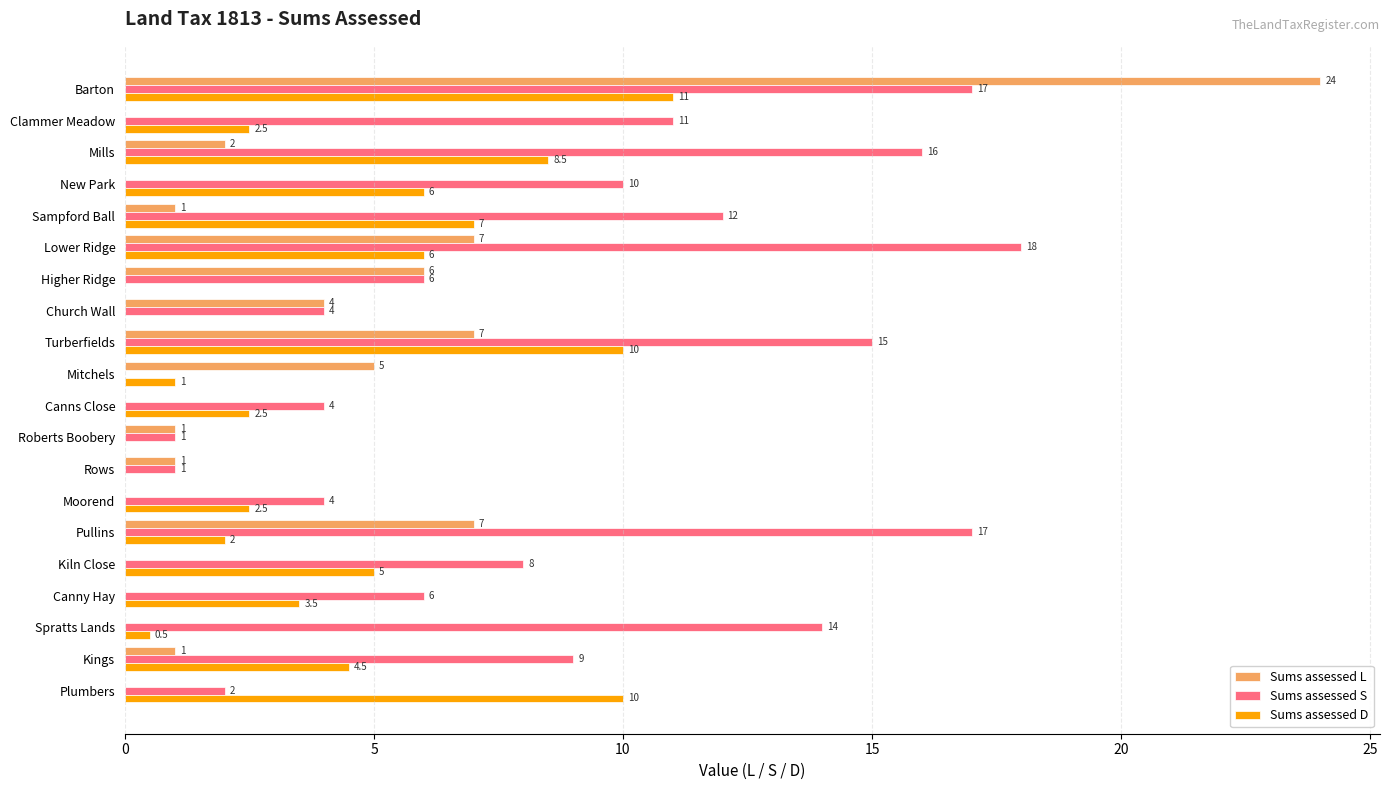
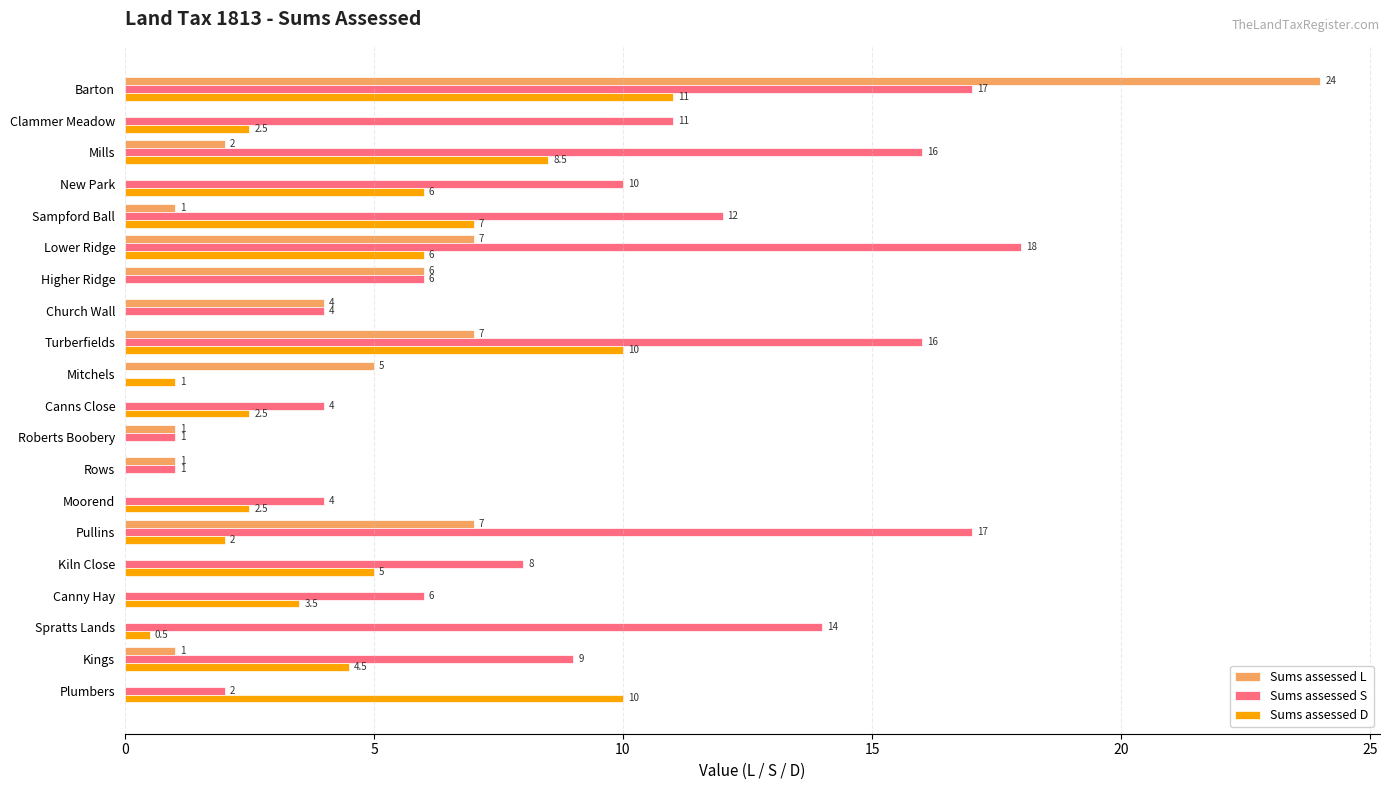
  {
    "Sums assessed L": {
      "Barton": 24,
      "Mills": 2,
      "Sampford Ball": 1,
      "Lower Ridge": 7,
      "Turberfields": 7,
      "Mitchels": 5,
      "Pullins": 7,
      "Kings": 1
    },
    "Sums assessed S": {
      "Barton": 17,
      "Clammer Meadow": 11,
      "Mills": 16,
      "New Park": 10,
      "Sampford Ball": 12,
      "Lower Ridge": 18,
-     "Turberfields": 15,
+     "Turberfields": 16,
      "Canns Close": 4,
      "Moorend": 4,
      "Pullins": 17,
      "Kiln Close": 8,
      "Canny Hay": 6,
      "Spratts Lands": 14,
      "Kings": 9,
      "Plumbers": 2
    },
    "Sums assessed D": {
      "Barton": 11,
      "Clammer Meadow": 2.5,
      "Mills": 8.5,
      "New Park": 6,
      "Sampford Ball": 7,
      "Lower Ridge": 6,
      "Turberfields": 10,
      "Mitchels": 1,
      "Canns Close": 2.5,
      "Moorend": 2.5,
      "Pullins": 2,
      "Kiln Close": 5,
      "Canny Hay": 3.5,
      "Spratts Lands": 0.5,
      "Kings": 4.5,
      "Plumbers": 10
    }
  }
